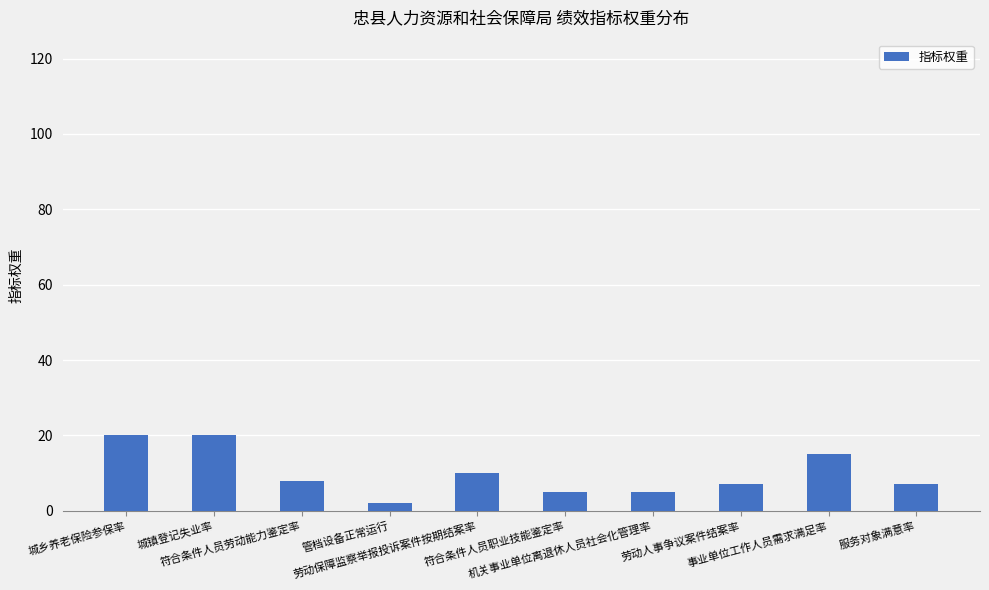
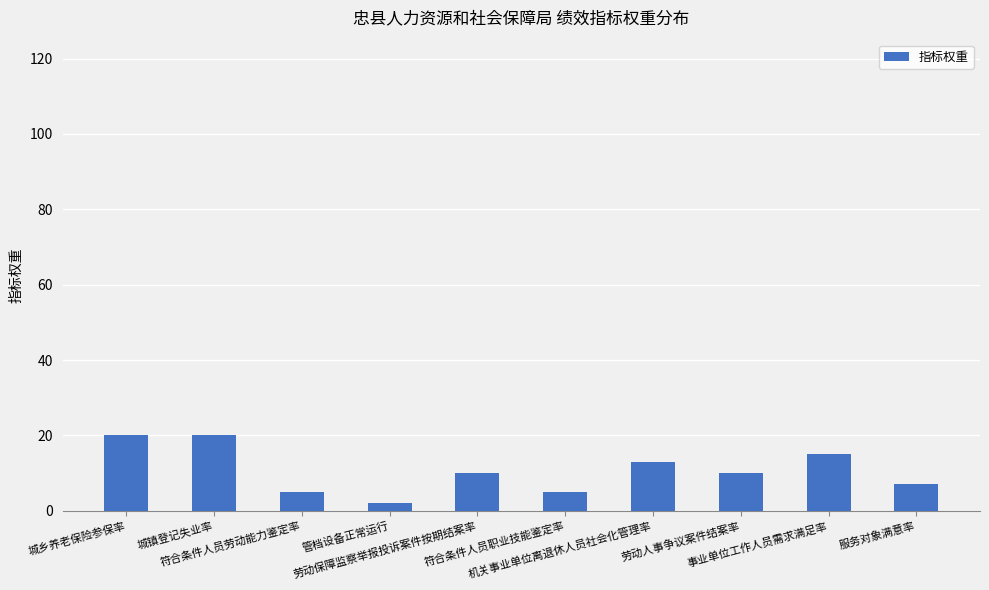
  {
    "城乡养老保险参保率": 20,
    "城镇登记失业率": 20,
-   "符合条件人员劳动能力鉴定率": 8,
+   "符合条件人员劳动能力鉴定率": 5,
    "管档设备正常运行": 2,
    "劳动保障监察举报投诉案件按期结案率": 10,
    "符合条件人员职业技能鉴定率": 5,
-   "机关事业单位离退休人员社会化管理率": 5,
-   "劳动人事争议案件结案率": 7,
+   "机关事业单位离退休人员社会化管理率": 13,
+   "劳动人事争议案件结案率": 10,
    "事业单位工作人员需求满足率": 15,
    "服务对象满意率": 7
  }
